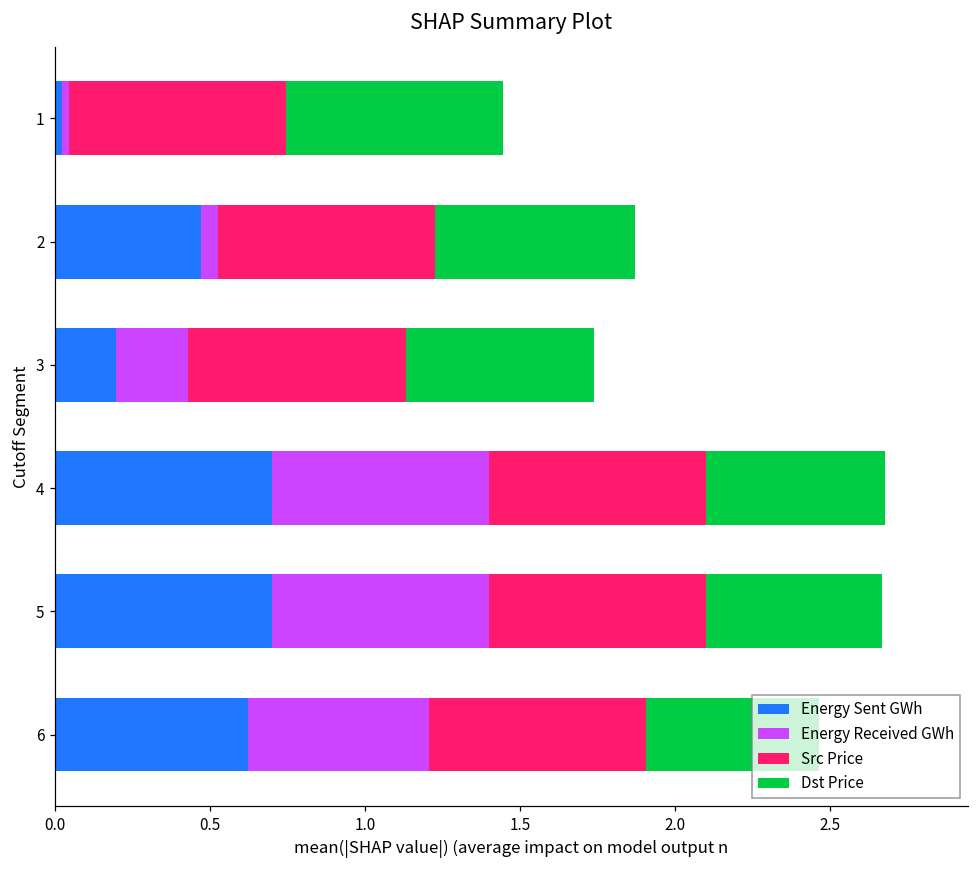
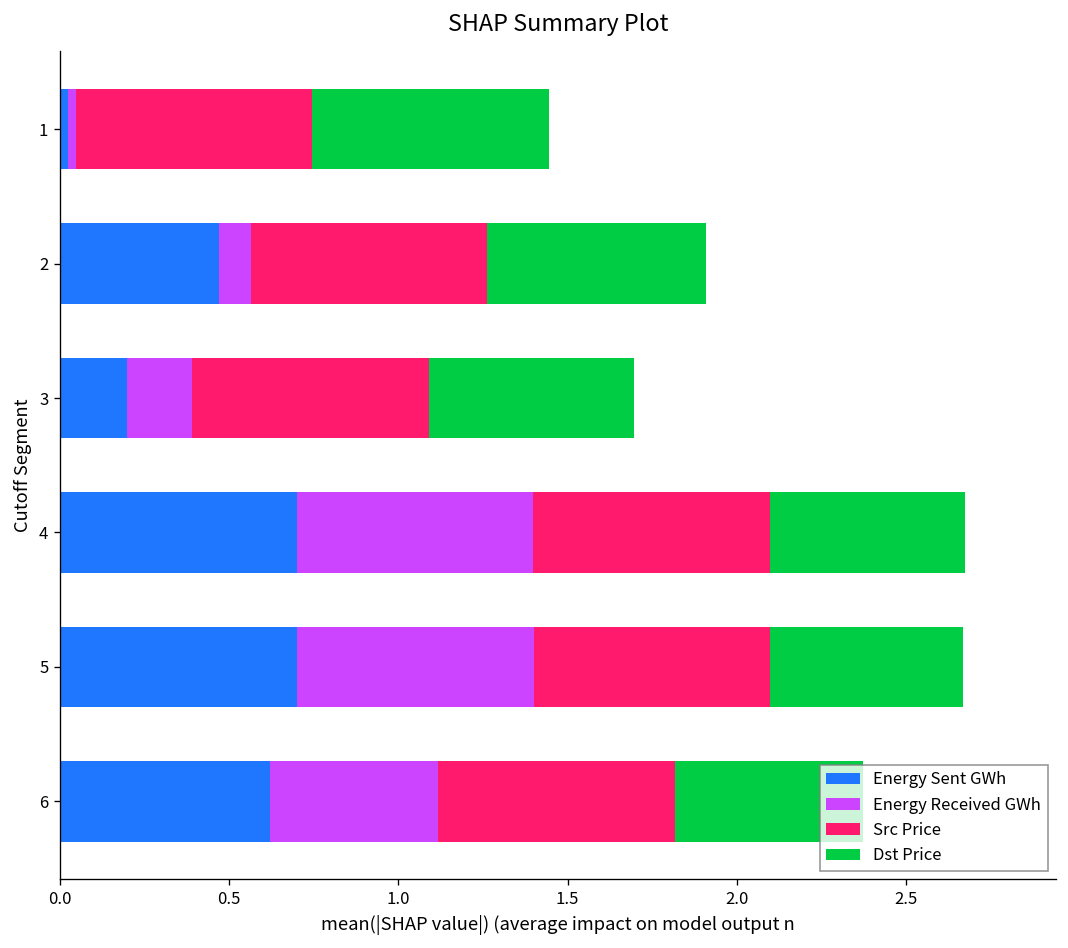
  {
    "Energy Sent GWh": {
      "1": 0.02,
      "2": 0.47,
      "3": 0.20,
      "4": 0.70,
      "5": 0.70,
      "6": 0.62
    },
    "Energy Received GWh": {
      "1": 0.02,
-     "2": 0.06,
-     "3": 0.23,
+     "2": 0.09,
+     "3": 0.19,
      "4": 0.70,
      "5": 0.70,
-     "6": 0.58
+     "6": 0.50
    }
  }
